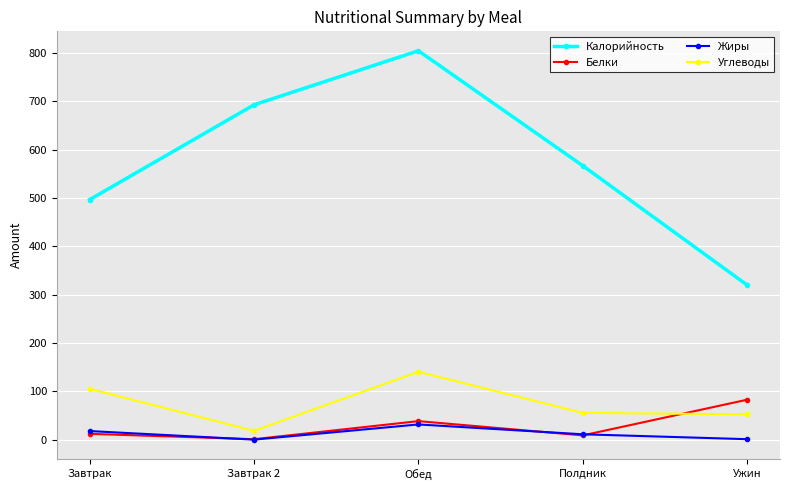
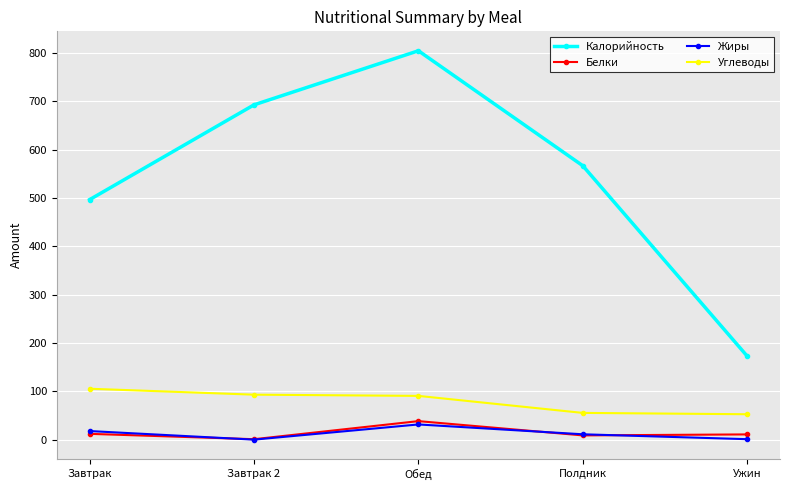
  {
    "Калорийность": {
      "Завтрак": 500,
      "Завтрак 2": 690,
      "Обед": 800,
      "Полдник": 570,
-     "Ужин": 320
+     "Ужин": 170
    },
    "Белки": {
      "Завтрак": 10,
      "Обед": 40,
-     "Ужин": 80
+     "Ужин": 10
    },
    "Жиры": {
      "Завтрак": 20,
      "Обед": 30,
      "Ужин": 0
    },
    "Углеводы": {
      "Завтрак": 110,
-     "Завтрак 2": 20,
-     "Обед": 140,
+     "Завтрак 2": 90,
+     "Обед": 90,
      "Полдник": 60,
      "Ужин": 50
    }
  }
